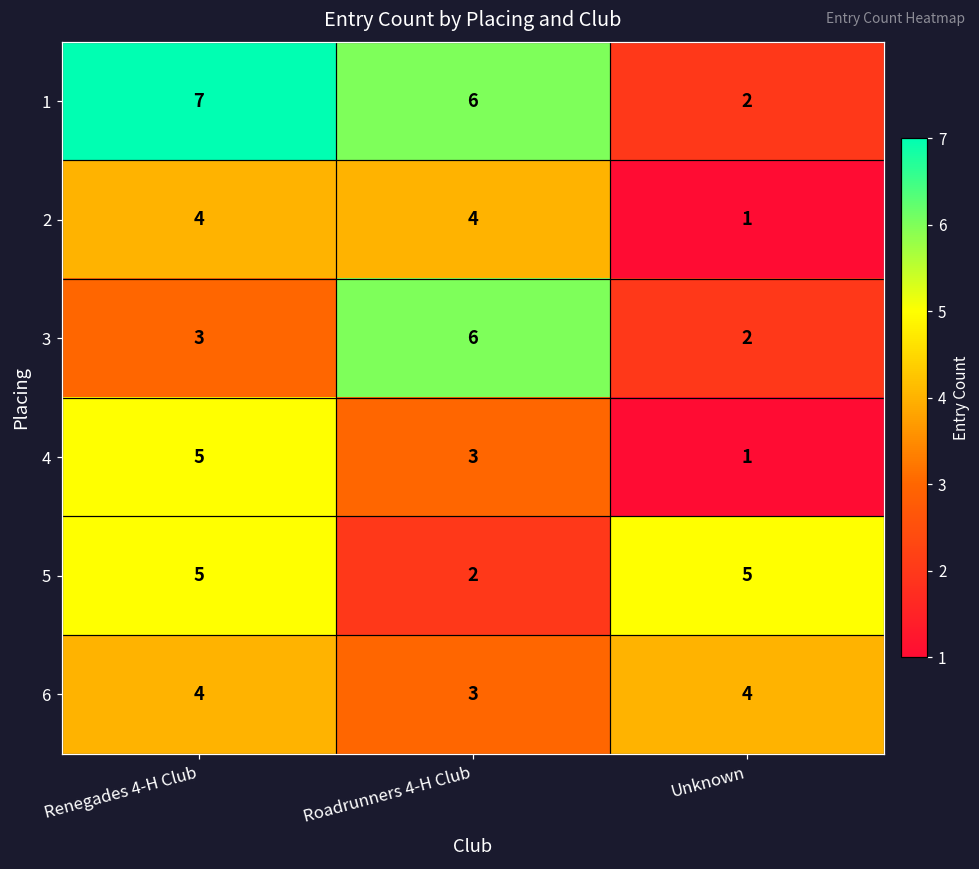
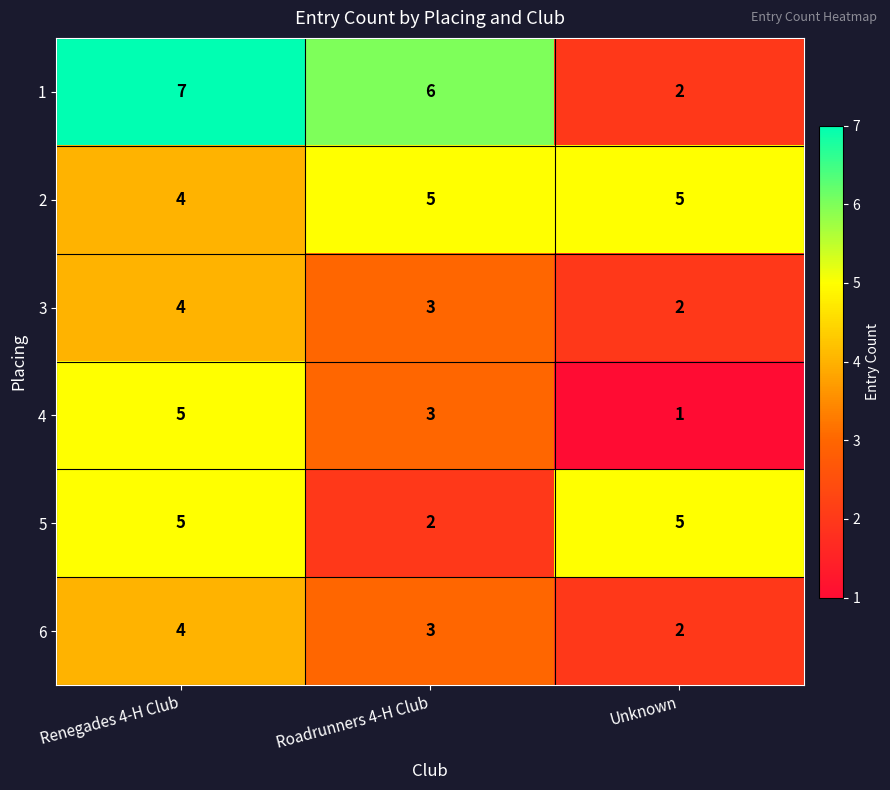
  {
    "1": {
      "Renegades 4-H Club": 7,
      "Roadrunners 4-H Club": 6,
      "Unknown": 2
    },
    "2": {
      "Renegades 4-H Club": 4,
-     "Roadrunners 4-H Club": 4,
-     "Unknown": 1
+     "Roadrunners 4-H Club": 5,
+     "Unknown": 5
    },
    "3": {
-     "Renegades 4-H Club": 3,
-     "Roadrunners 4-H Club": 6,
+     "Renegades 4-H Club": 4,
+     "Roadrunners 4-H Club": 3,
      "Unknown": 2
    },
    "4": {
      "Renegades 4-H Club": 5,
      "Roadrunners 4-H Club": 3,
      "Unknown": 1
    },
    "5": {
      "Renegades 4-H Club": 5,
      "Roadrunners 4-H Club": 2,
      "Unknown": 5
    },
    "6": {
      "Renegades 4-H Club": 4,
      "Roadrunners 4-H Club": 3,
-     "Unknown": 4
+     "Unknown": 2
    }
  }
